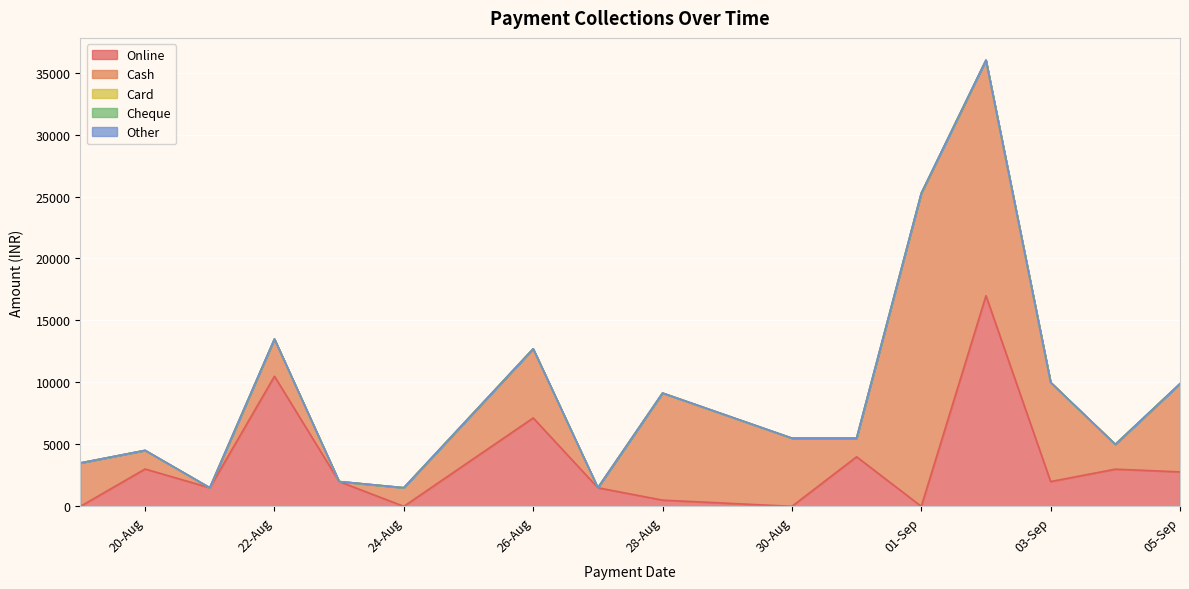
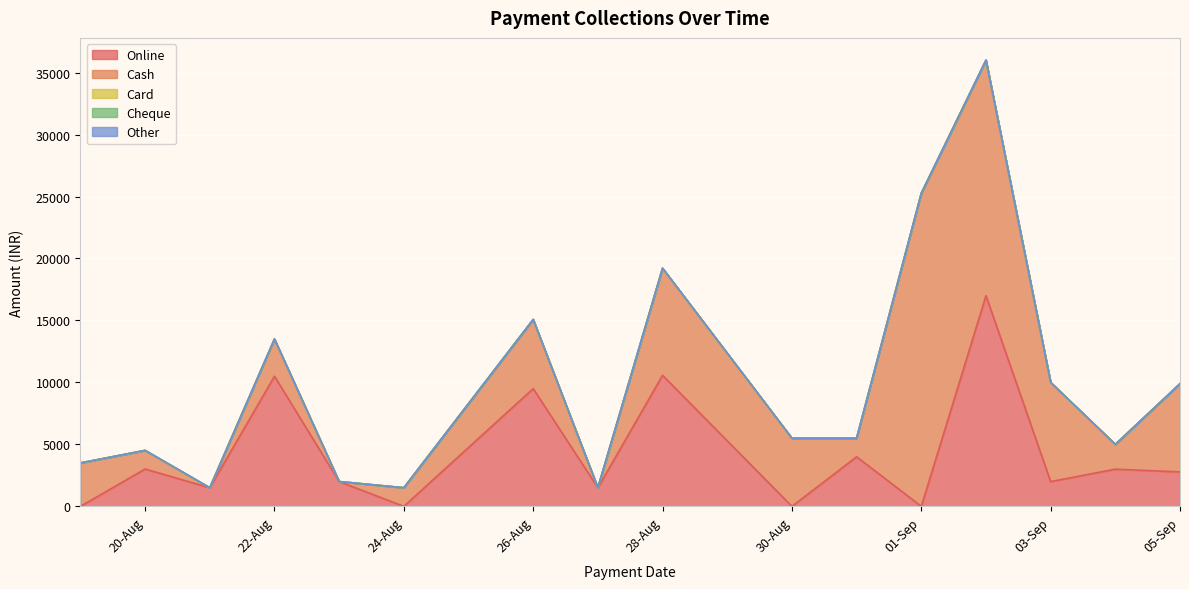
  {
    "Online": {
      "20-Aug": 3000,
      "22-Aug": 10500,
      "24-Aug": 0,
-     "26-Aug": 7100,
-     "28-Aug": 500,
+     "26-Aug": 9500,
+     "28-Aug": 10600,
      "30-Aug": 0,
      "01-Sep": 0,
      "03-Sep": 2000,
      "05-Sep": 2800
    }
  }
